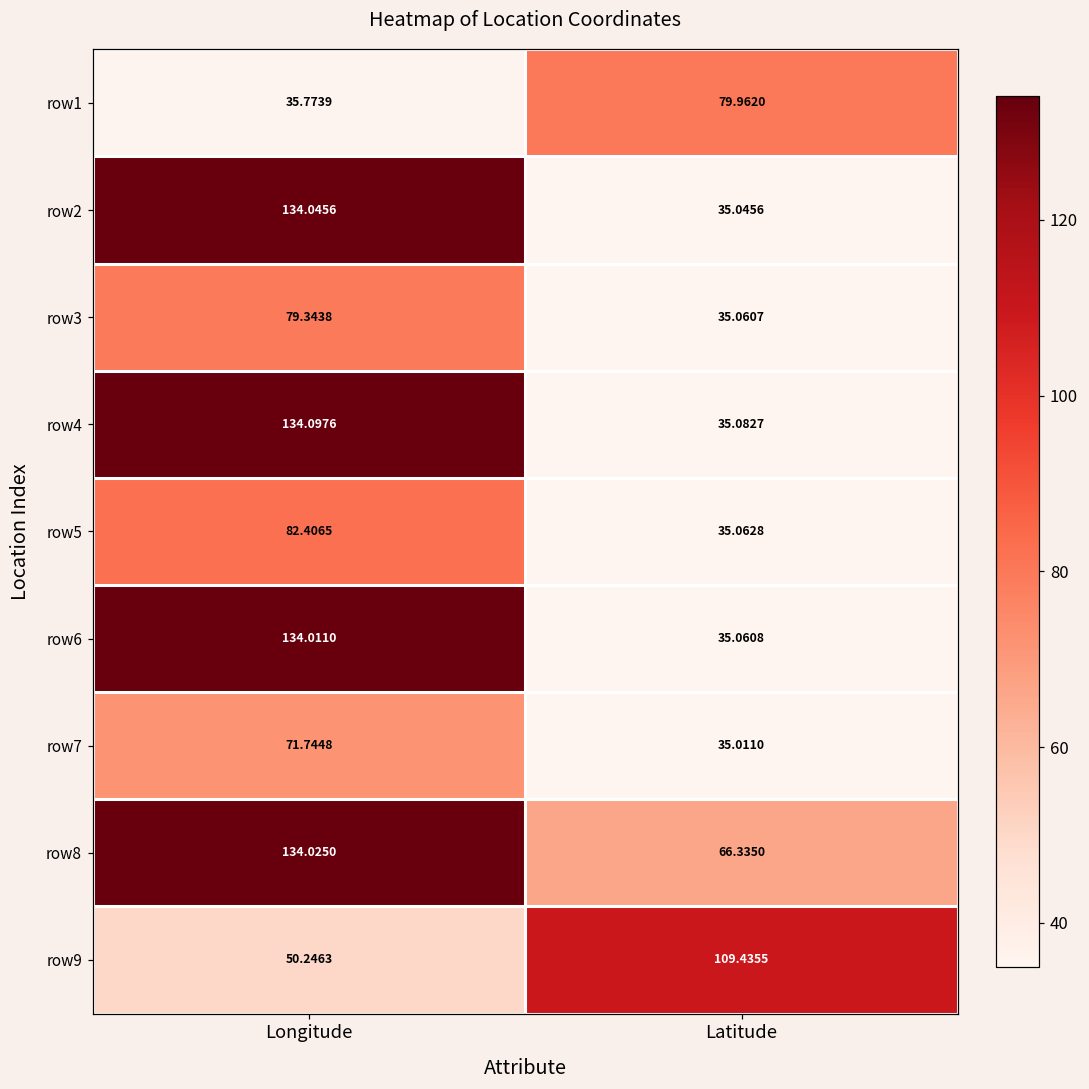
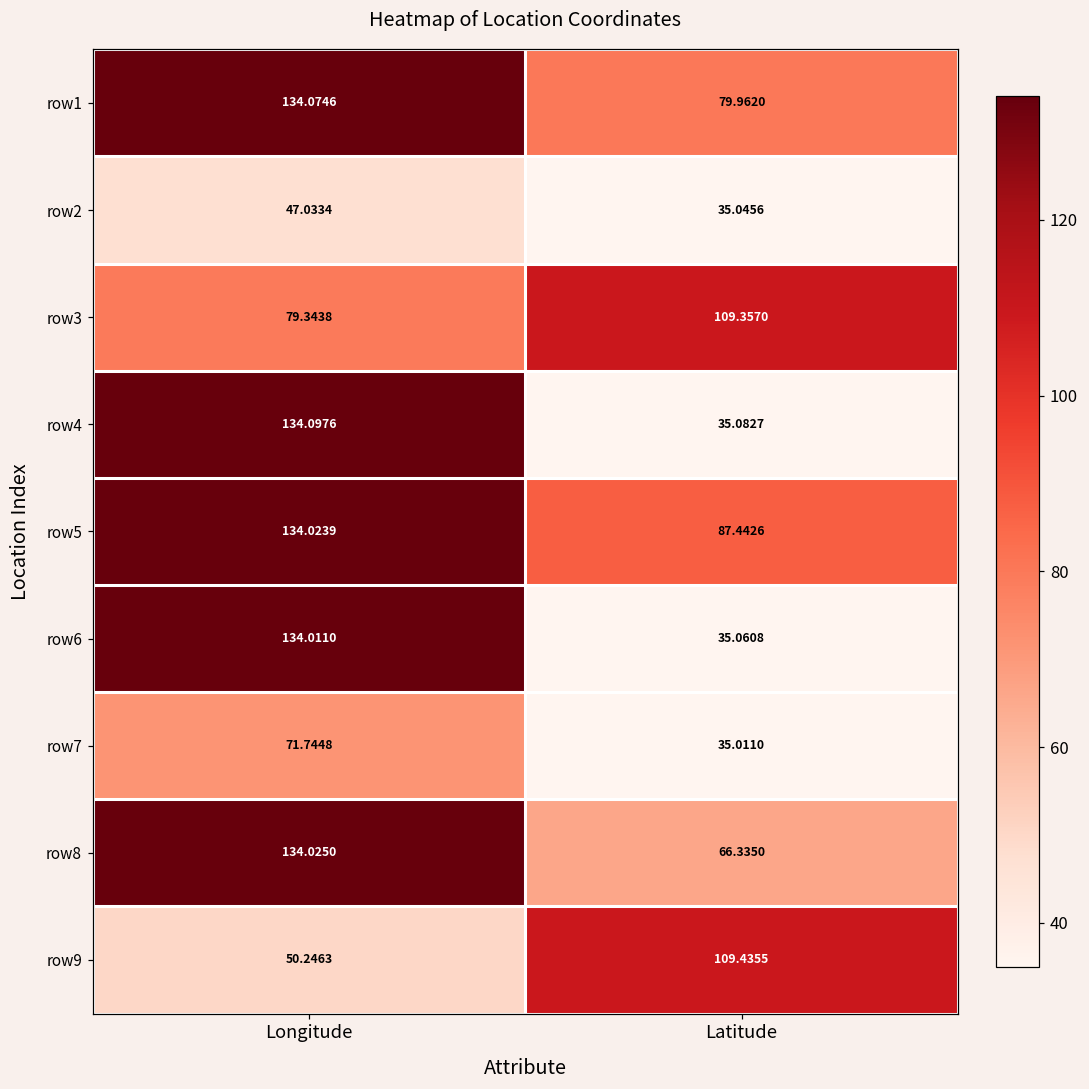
  {
    "row1": {
-     "Longitude": 35.7739,
+     "Longitude": 134.0746,
      "Latitude": 79.9620
    },
    "row2": {
-     "Longitude": 134.0456,
+     "Longitude": 47.0334,
      "Latitude": 35.0456
    },
    "row3": {
      "Longitude": 79.3438,
-     "Latitude": 35.0607
+     "Latitude": 109.3570
    },
    "row4": {
      "Longitude": 134.0976,
      "Latitude": 35.0827
    },
    "row5": {
-     "Longitude": 82.4065,
-     "Latitude": 35.0628
+     "Longitude": 134.0239,
+     "Latitude": 87.4426
    },
    "row6": {
      "Longitude": 134.0110,
      "Latitude": 35.0608
    },
    "row7": {
      "Longitude": 71.7448,
      "Latitude": 35.0110
    },
    "row8": {
      "Longitude": 134.0250,
      "Latitude": 66.3350
    },
    "row9": {
      "Longitude": 50.2463,
      "Latitude": 109.4355
    }
  }
